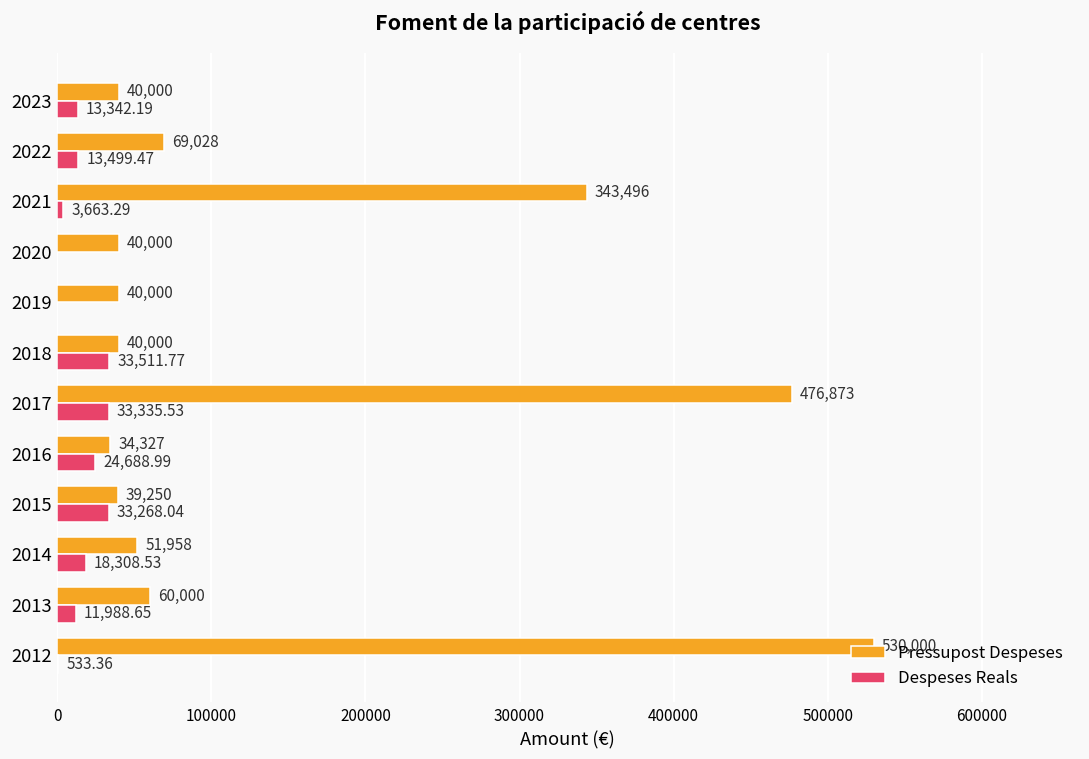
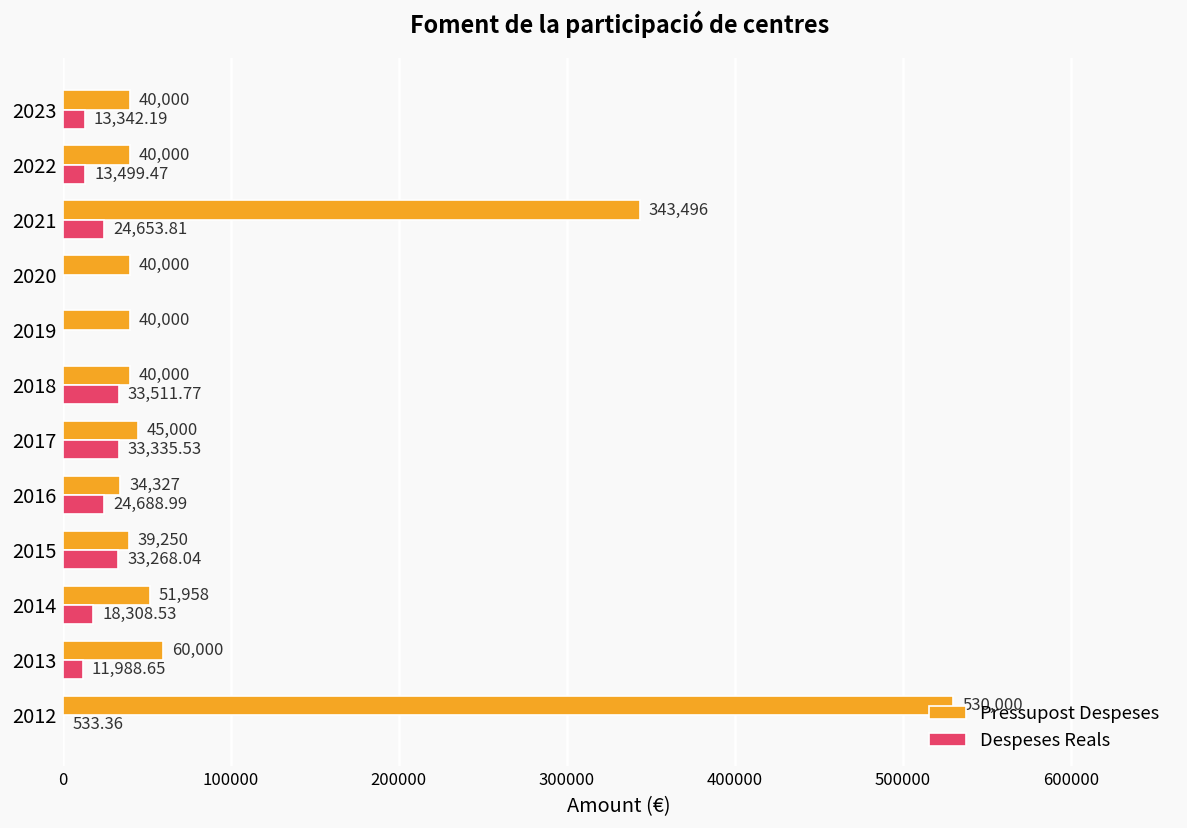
  {
    "Pressupost Despeses": {
      "2023": "40,000",
-     "2022": "69,028",
+     "2022": "40,000",
      "2021": "343,496",
      "2020": "40,000",
      "2019": "40,000",
      "2018": "40,000",
-     "2017": "476,873",
+     "2017": "45,000",
      "2016": "34,327",
      "2015": "39,250",
      "2014": "51,958",
      "2013": "60,000",
      "2012": "530,000"
    },
    "Despeses Reals": {
      "2023": "13,342.19",
      "2022": "13,499.47",
-     "2021": "3,663.29",
+     "2021": "24,653.81",
      "2018": "33,511.77",
      "2017": "33,335.53",
      "2016": "24,688.99",
      "2015": "33,268.04",
      "2014": "18,308.53",
      "2013": "11,988.65",
      "2012": "533.36"
    }
  }
